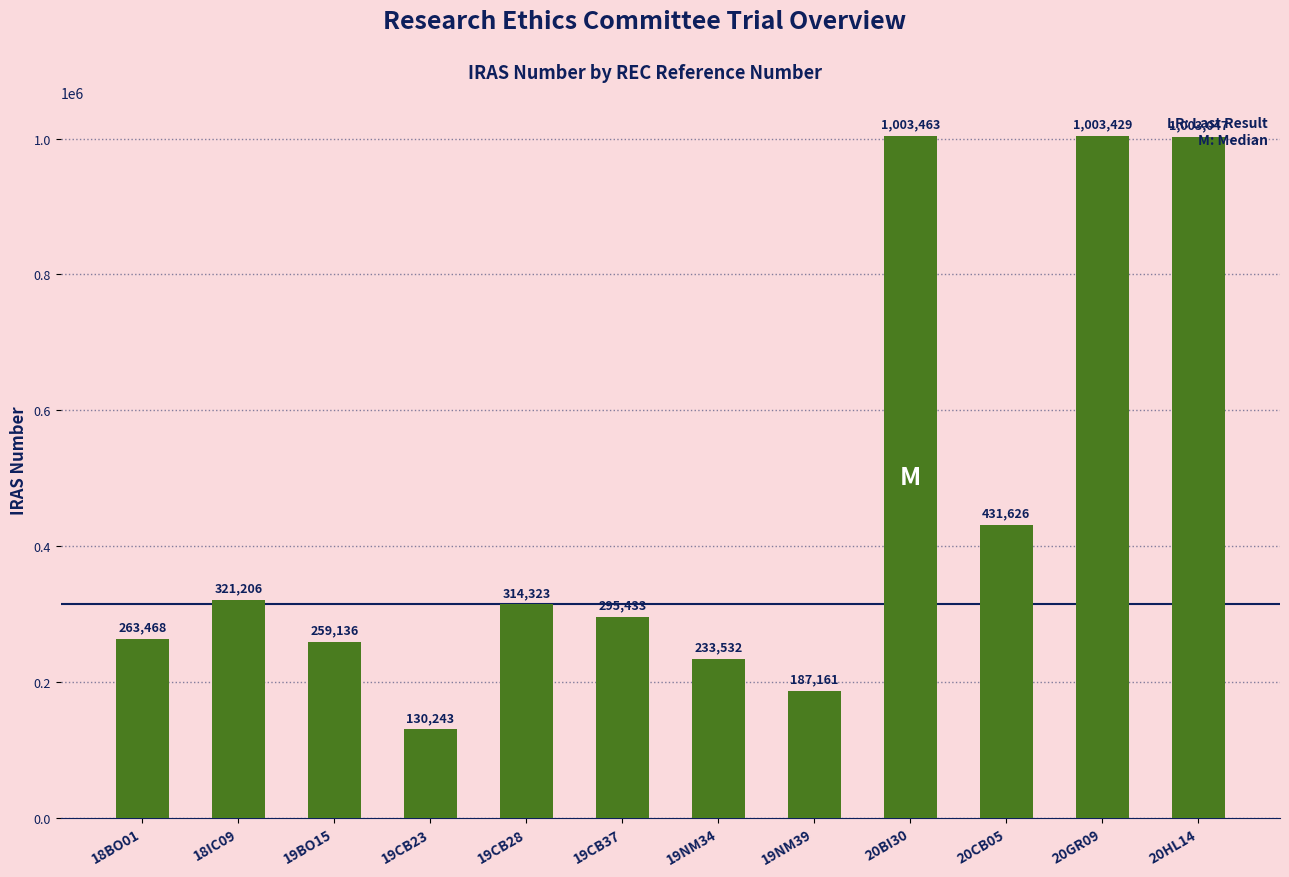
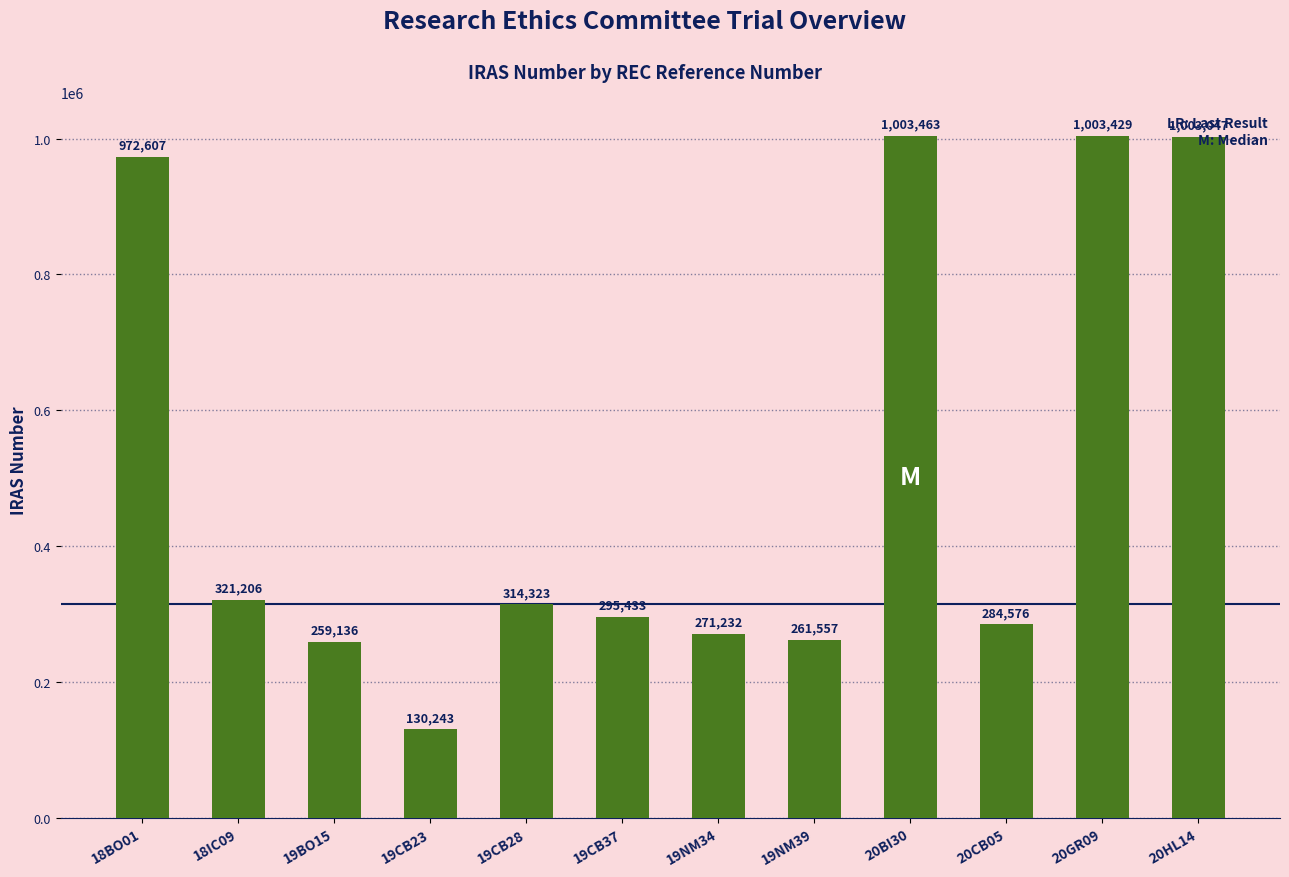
  {
-   "18BO01": "263,468",
+   "18BO01": "972,607",
    "18IC09": "321,206",
    "19BO15": "259,136",
    "19CB23": "130,243",
    "19CB28": "314,323",
    "19CB37": "295,433",
-   "19NM34": "233,532",
-   "19NM39": "187,161",
+   "19NM34": "271,232",
+   "19NM39": "261,557",
    "20BI30": "1,003,463",
-   "20CB05": "431,626",
+   "20CB05": "284,576",
    "20GR09": "1,003,429"
  }
